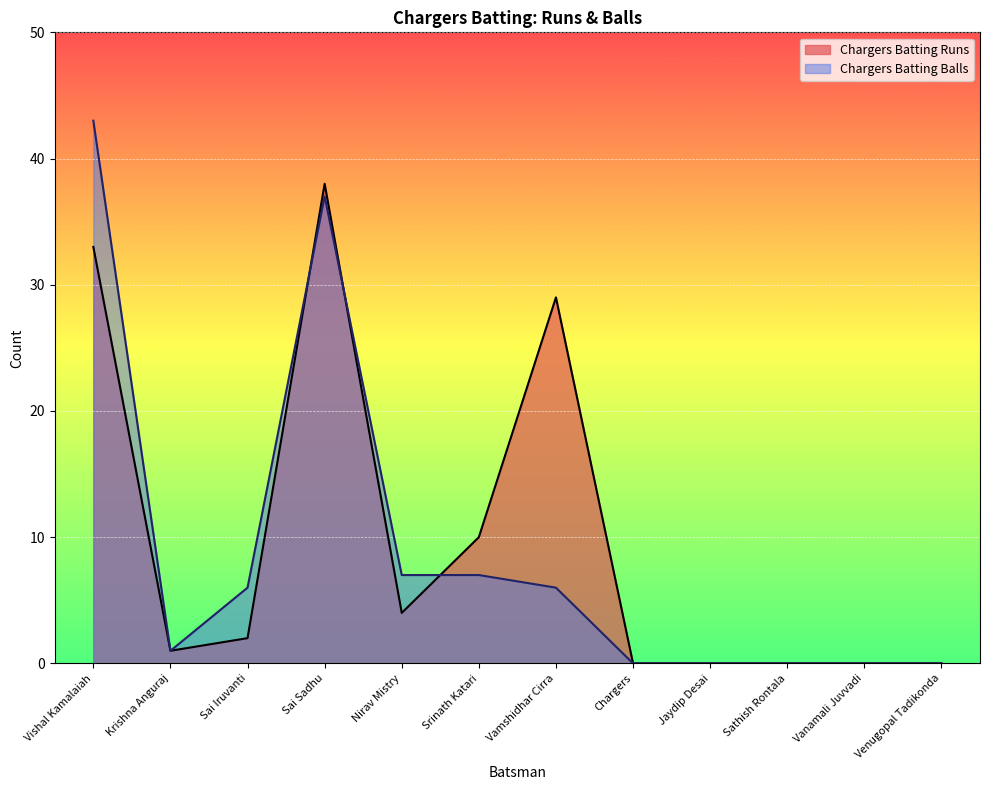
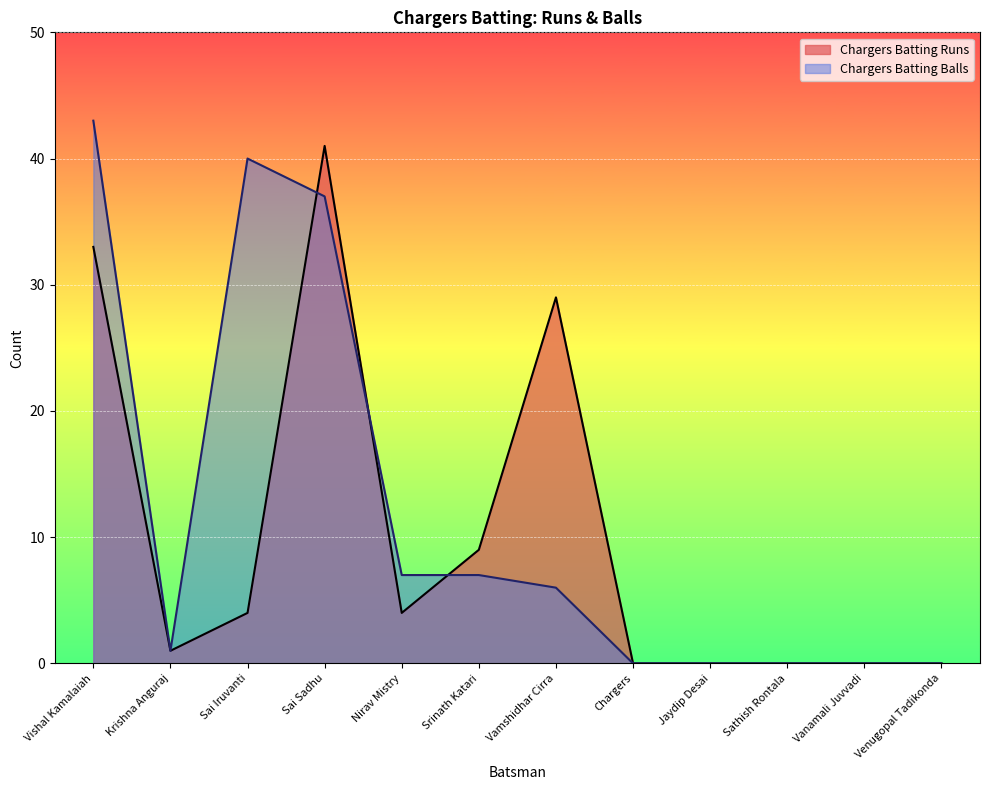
  {
    "Chargers Batting Runs": {
      "Vishal Kamalaiah": 33,
-     "Sai Iruvanti": 2,
-     "Sai Sadhu": 38,
+     "Sai Iruvanti": 4,
+     "Sai Sadhu": 41,
      "Nirav Mistry": 4,
-     "Srinath Katari": 10,
+     "Srinath Katari": 9,
      "Vamshidhar Cirra": 29
    },
    "Chargers Batting Balls": {
      "Vishal Kamalaiah": 43,
-     "Sai Iruvanti": 6,
+     "Sai Iruvanti": 40,
      "Sai Sadhu": 37,
      "Nirav Mistry": 7,
      "Srinath Katari": 7,
      "Vamshidhar Cirra": 6
    }
  }
